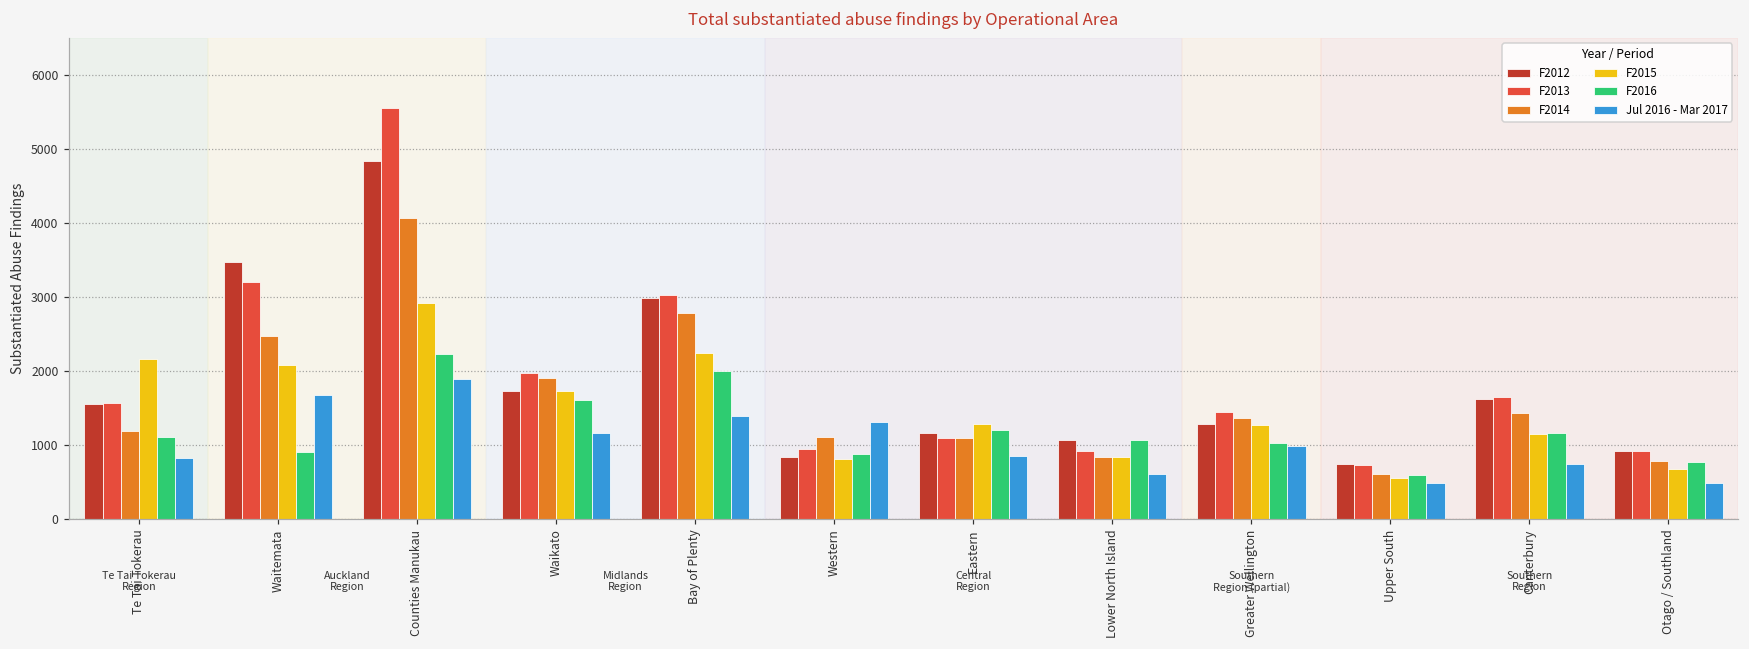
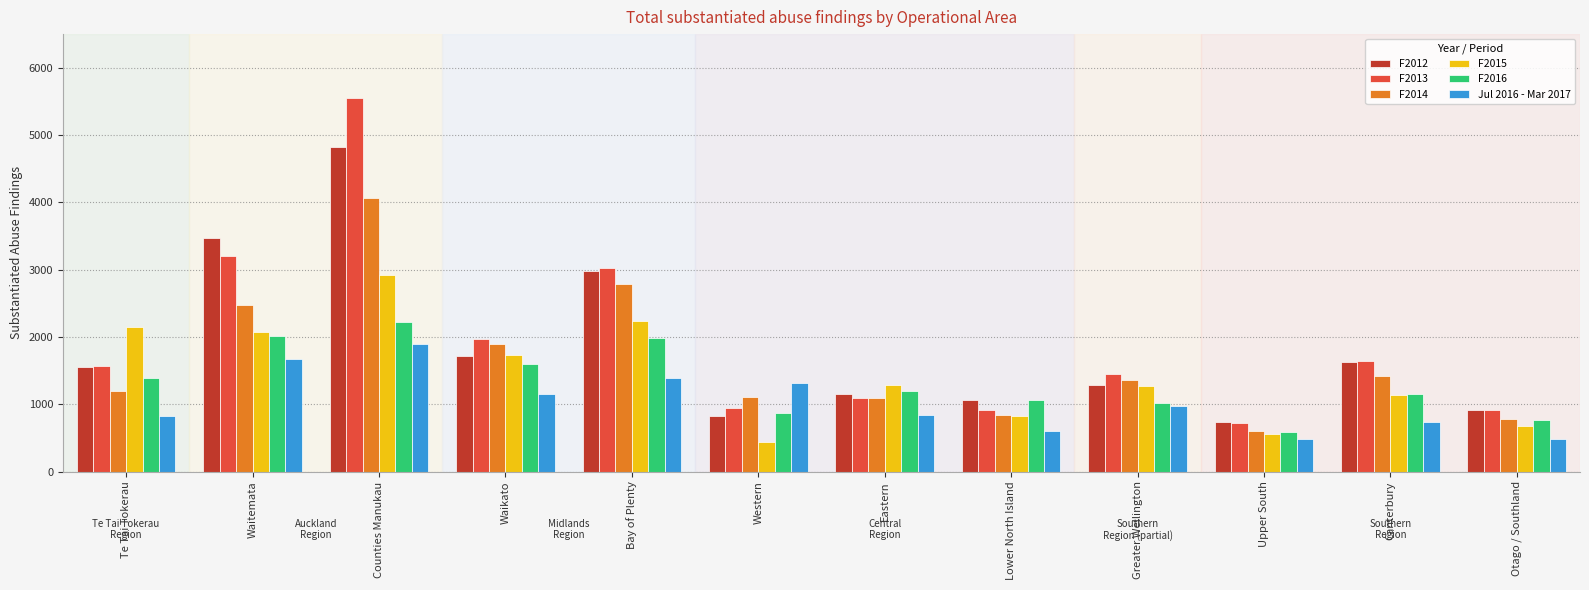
  {
    "F2015": {
      "Te Tai Tokerau": 2200,
      "Waitemata": 2100,
      "Counties Manukau": 2900,
      "Waikato": 1700,
      "Bay of Plenty": 2200,
-     "Western": 800,
+     "Western": 400,
      "Eastern": 1300,
      "Lower North Island": 800,
      "Greater Wellington": 1300,
      "Upper South": 600,
      "Canterbury": 1100,
      "Otago / Southland": 700
    },
    "F2016": {
-     "Te Tai Tokerau": 1100,
-     "Waitemata": 900,
+     "Te Tai Tokerau": 1400,
+     "Waitemata": 2000,
      "Counties Manukau": 2200,
      "Waikato": 1600,
      "Bay of Plenty": 2000,
      "Western": 900,
      "Eastern": 1200,
      "Lower North Island": 1100,
      "Greater Wellington": 1000,
      "Upper South": 600,
      "Canterbury": 1200,
      "Otago / Southland": 800
    },
    "Jul 2016 - Mar 2017": {
      "Te Tai Tokerau": 800,
      "Waitemata": 1700,
      "Counties Manukau": 1900,
      "Waikato": 1200,
      "Bay of Plenty": 1400,
      "Western": 1300,
      "Eastern": 800,
      "Lower North Island": 600,
      "Greater Wellington": 1000,
      "Upper South": 500,
      "Canterbury": 700,
      "Otago / Southland": 500
    }
  }
